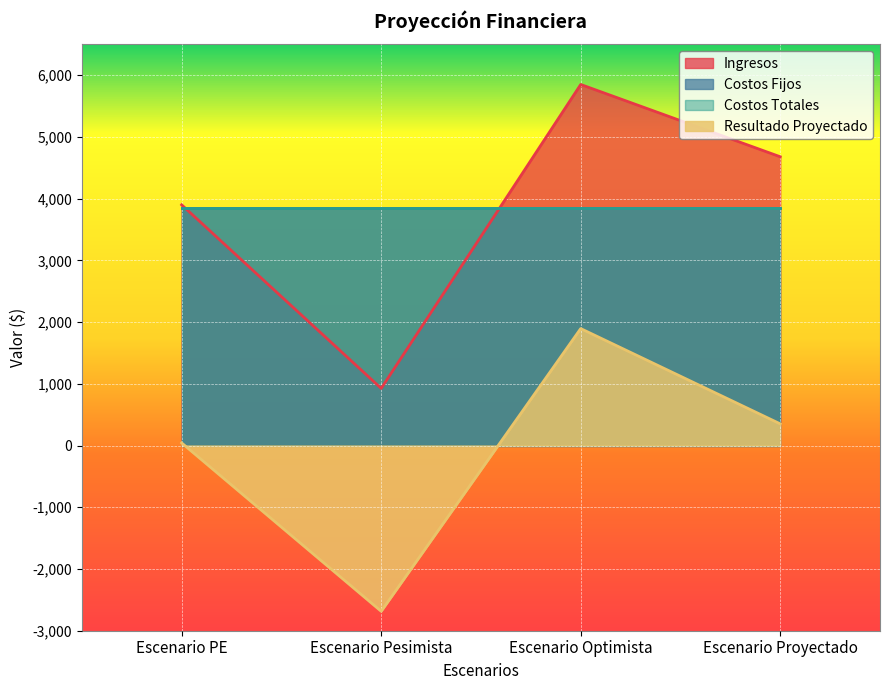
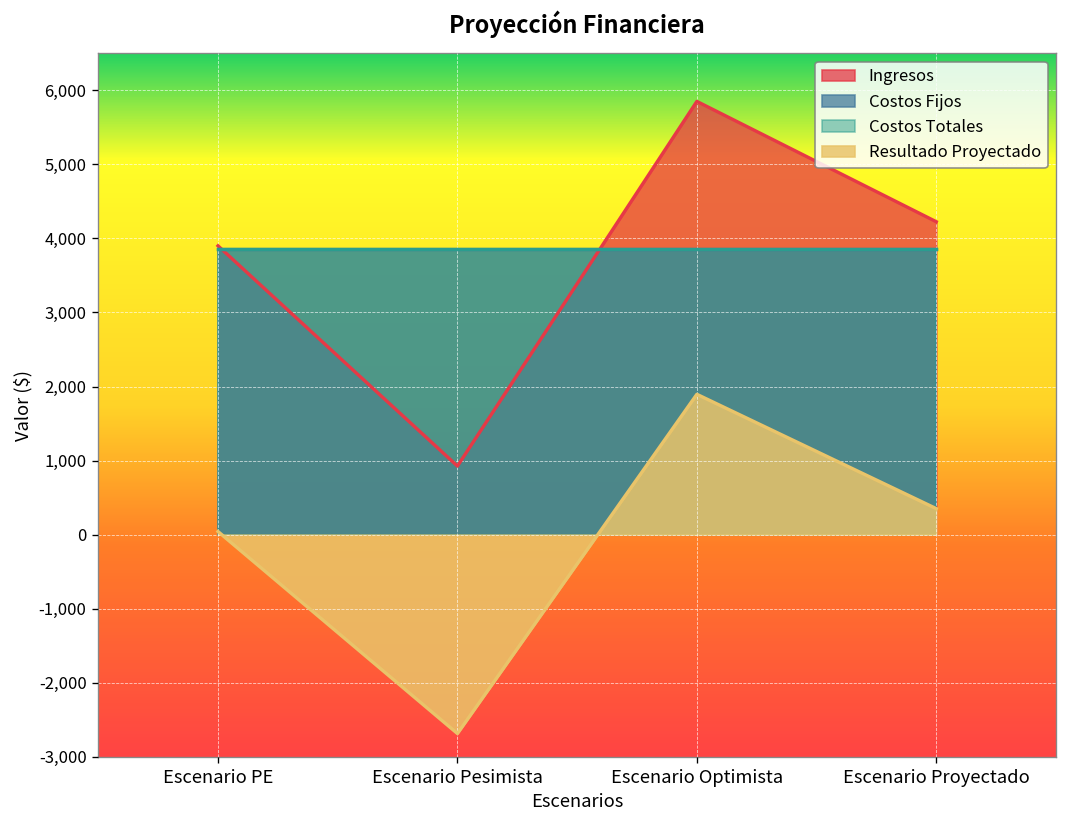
  {
    "Ingresos": {
      "Escenario PE": "3,900",
      "Escenario Pesimista": "900",
      "Escenario Optimista": "5,900",
-     "Escenario Proyectado": "4,700"
+     "Escenario Proyectado": "4,200"
    },
    "Costos Totales": {
      "Escenario PE": "3,900",
      "Escenario Pesimista": "3,900",
      "Escenario Optimista": "3,900",
      "Escenario Proyectado": "3,900"
    }
  }
